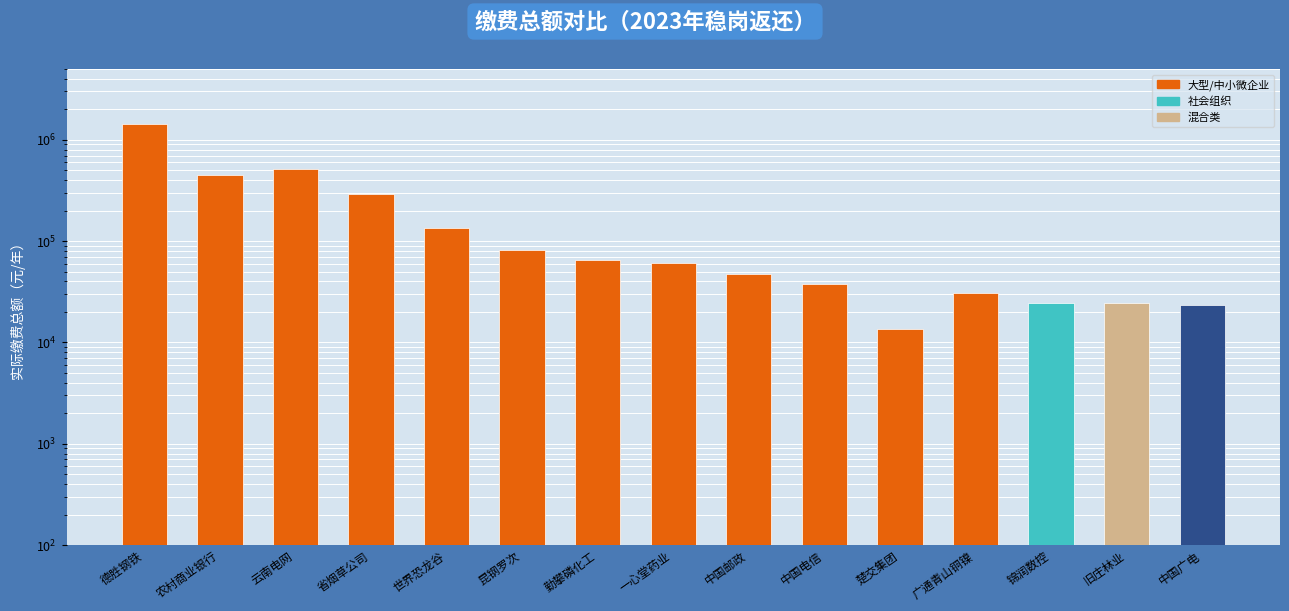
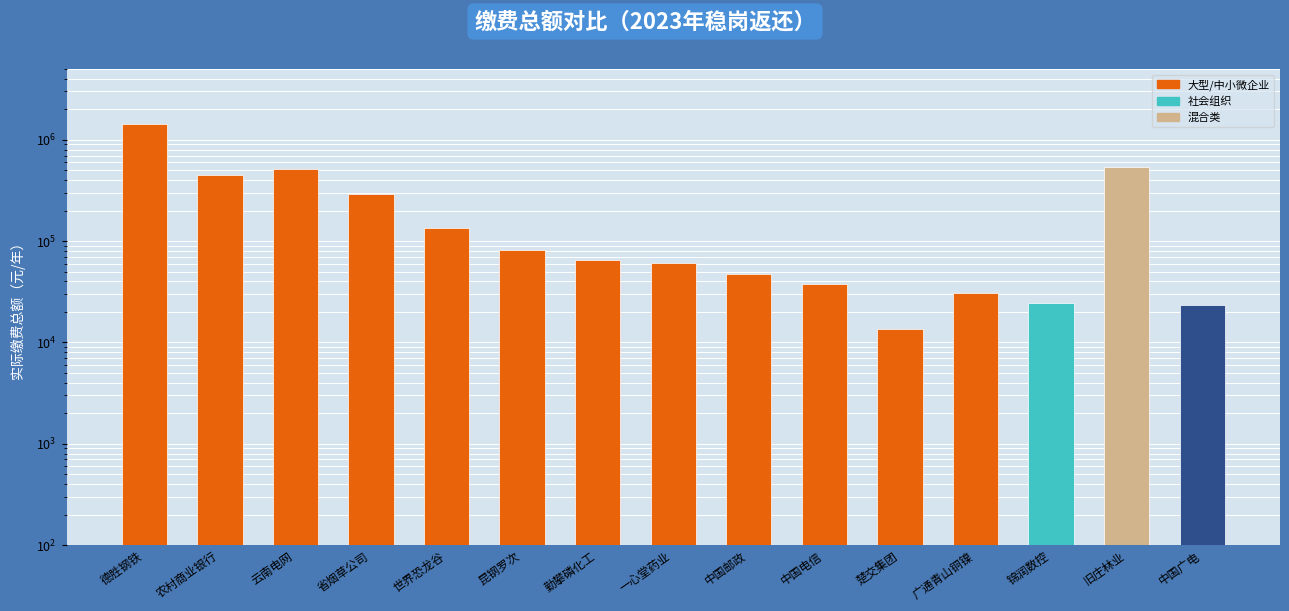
  {
    "德胜钢铁": 1400000,
    "农村商业银行": 400000,
    "云南电网": 500000,
    "省烟草公司": 290000,
    "世界恐龙谷": 130000,
    "昆钢罗次": 80000,
    "勤攀磷化工": 60000,
    "一心堂药业": 60000,
    "中国邮政": 50000,
    "中国电信": 37000,
    "楚交集团": 13000,
    "广通青山铜镍": 31000,
    "锦润数控": 25000,
-   "旧庄林业": 24000,
+   "旧庄林业": 500000,
    "中国广电": 23000
  }
